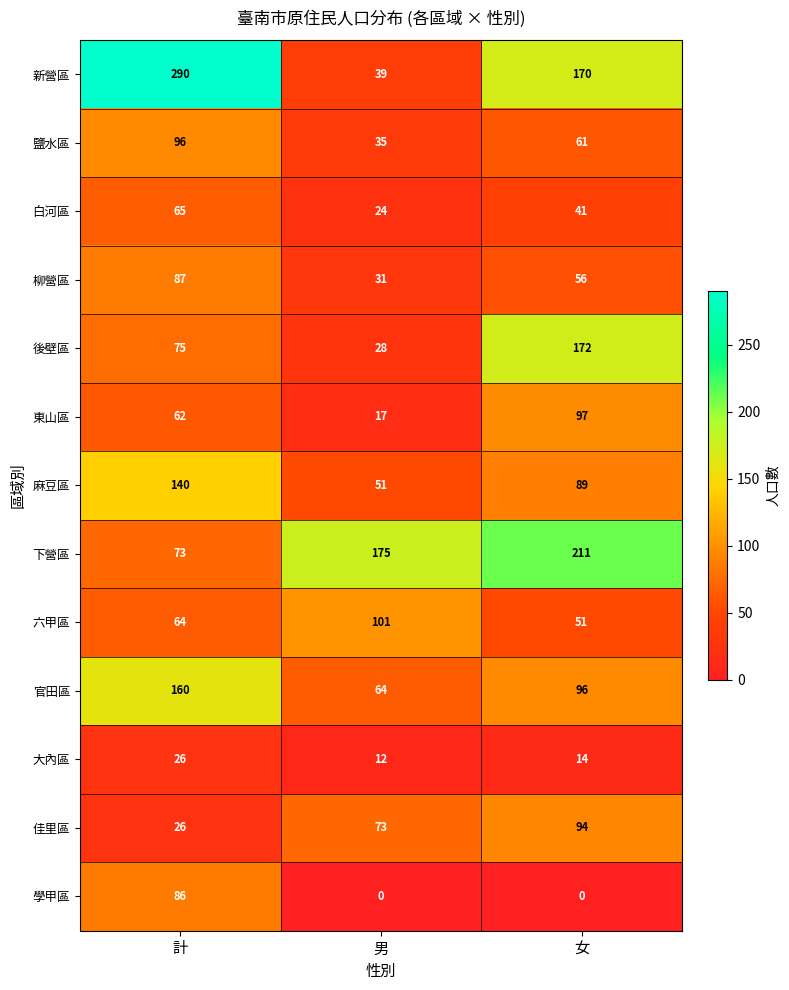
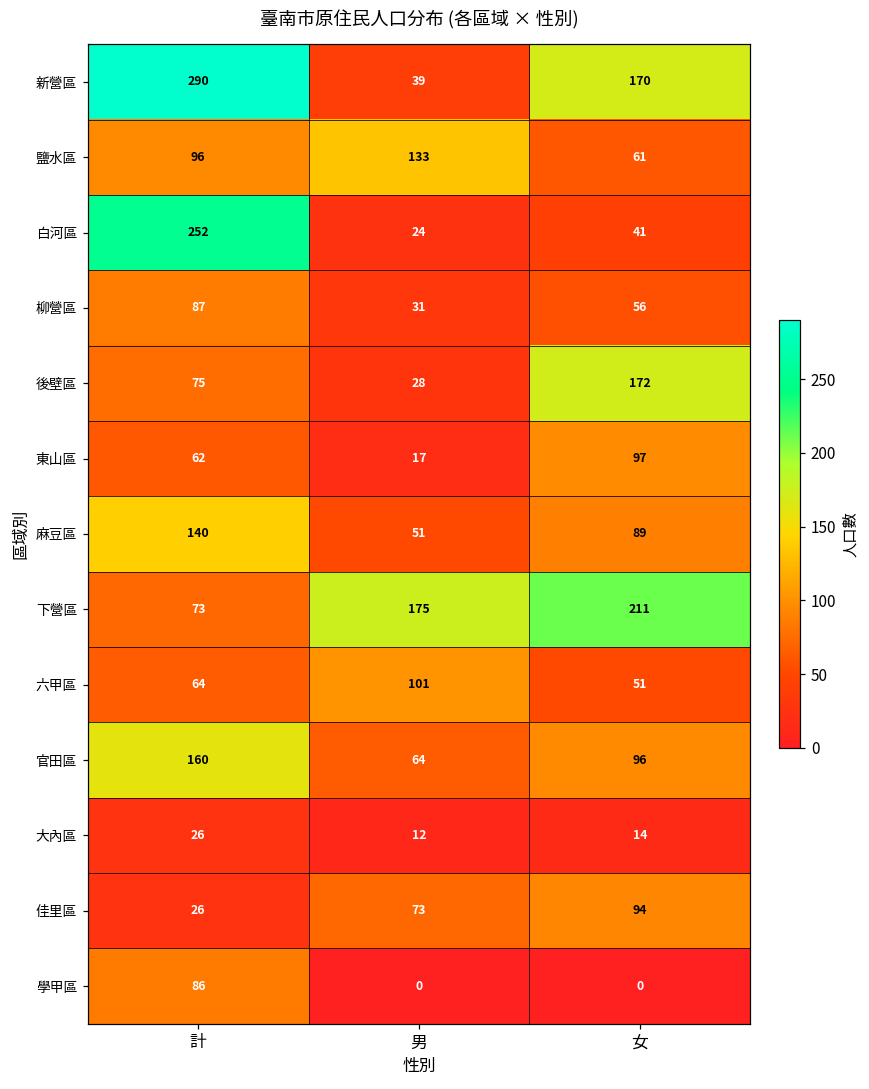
  {
    "新營區": {
      "計": 290,
      "男": 39,
      "女": 170
    },
    "鹽水區": {
      "計": 96,
-     "男": 35,
+     "男": 133,
      "女": 61
    },
    "白河區": {
-     "計": 65,
+     "計": 252,
      "男": 24,
      "女": 41
    },
    "柳營區": {
      "計": 87,
      "男": 31,
      "女": 56
    },
    "後壁區": {
      "計": 75,
      "男": 28,
      "女": 172
    },
    "東山區": {
      "計": 62,
      "男": 17,
      "女": 97
    },
    "麻豆區": {
      "計": 140,
      "男": 51,
      "女": 89
    },
    "下營區": {
      "計": 73,
      "男": 175,
      "女": 211
    },
    "六甲區": {
      "計": 64,
      "男": 101,
      "女": 51
    },
    "官田區": {
      "計": 160,
      "男": 64,
      "女": 96
    },
    "大內區": {
      "計": 26,
      "男": 12,
      "女": 14
    },
    "佳里區": {
      "計": 26,
      "男": 73,
      "女": 94
    },
    "學甲區": {
      "計": 86,
      "男": 0,
      "女": 0
    }
  }
